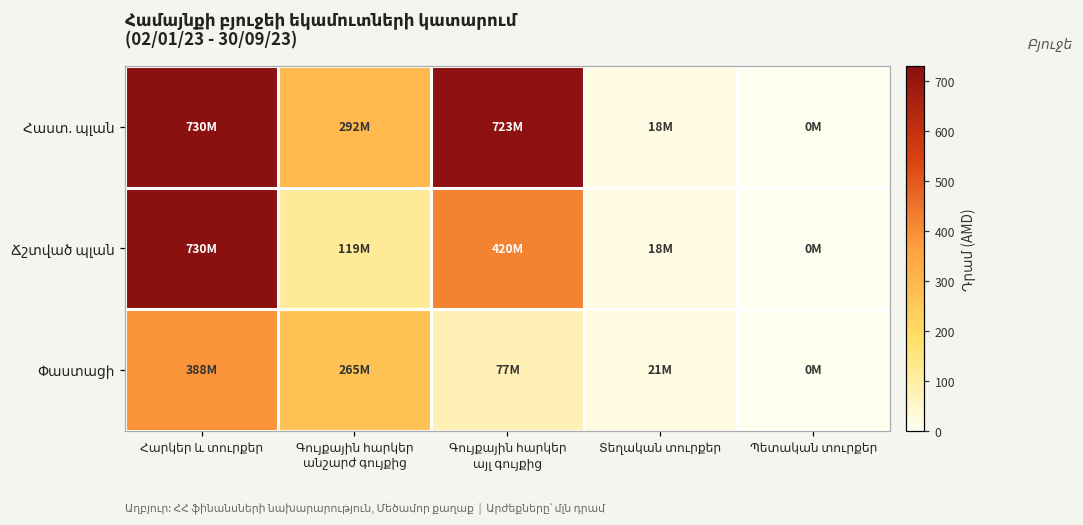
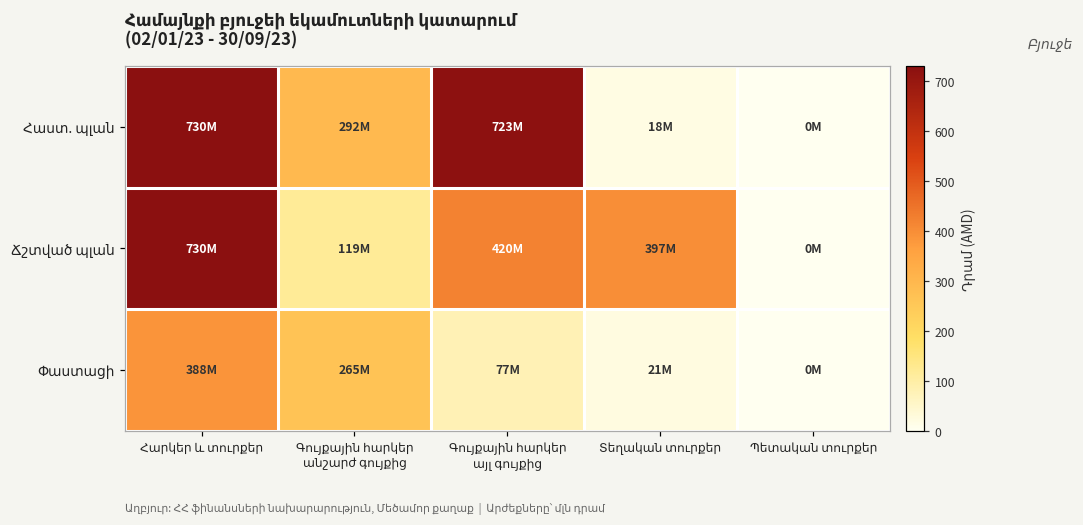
  {
    "Հաստ. պլան": {
      "Հարկեր և տուրքեր": "730M",
      "Գույքային հարկեր անշարժ գույքից": "292M",
      "Գույքային հարկեր այլ գույքից": "723M",
      "Տեղական տուրքեր": "18M",
      "Պետական տուրքեր": "0M"
    },
    "Ճշտված պլան": {
      "Հարկեր և տուրքեր": "730M",
      "Գույքային հարկեր անշարժ գույքից": "119M",
      "Գույքային հարկեր այլ գույքից": "420M",
-     "Տեղական տուրքեր": "18M",
+     "Տեղական տուրքեր": "397M",
      "Պետական տուրքեր": "0M"
    },
    "Փաստացի": {
      "Հարկեր և տուրքեր": "388M",
      "Գույքային հարկեր անշարժ գույքից": "265M",
      "Գույքային հարկեր այլ գույքից": "77M",
      "Տեղական տուրքեր": "21M",
      "Պետական տուրքեր": "0M"
    }
  }
